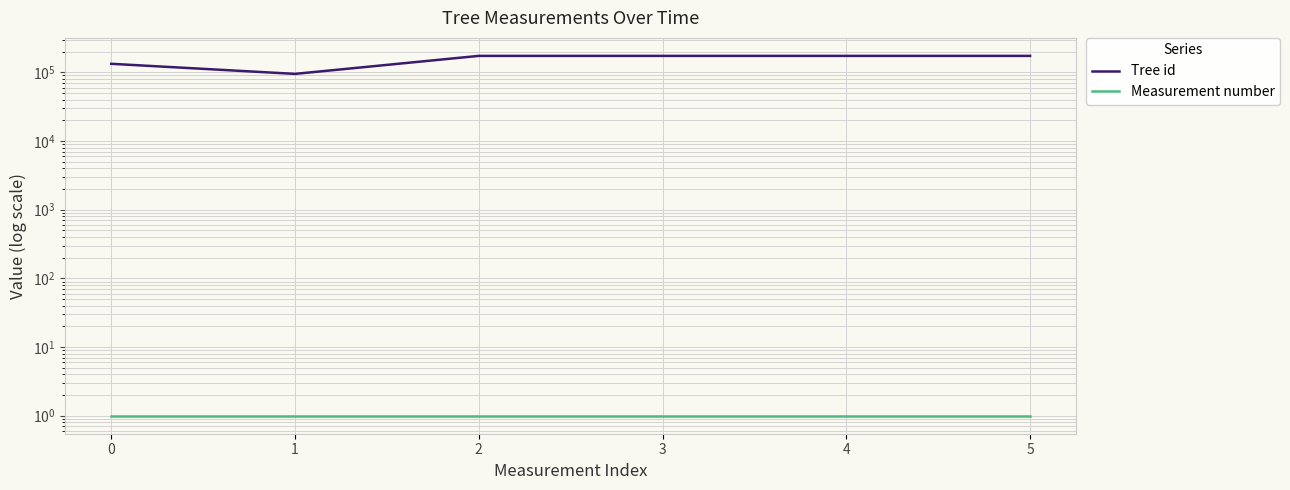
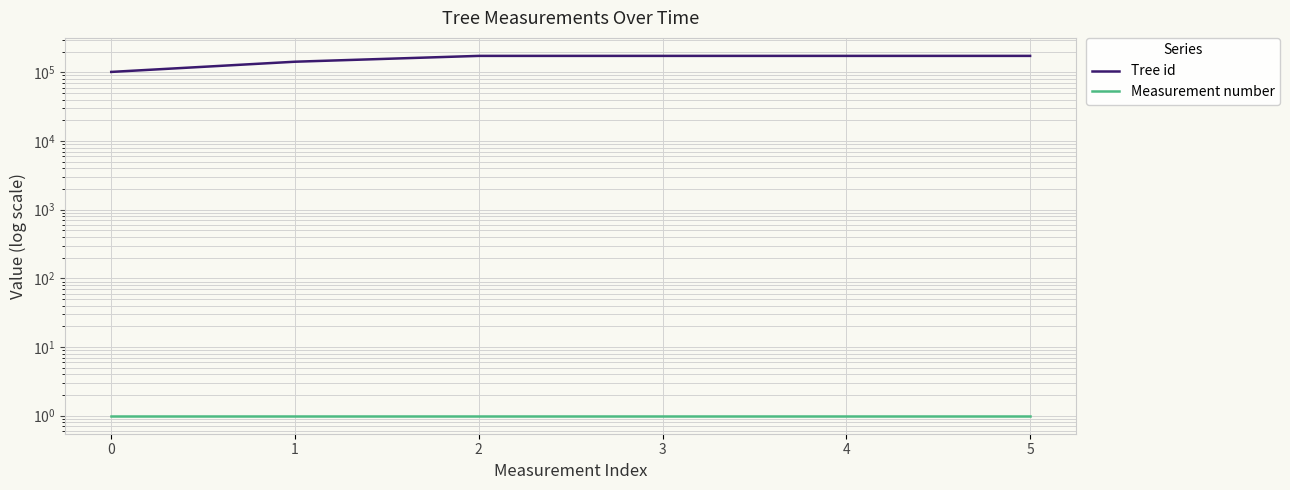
  {
    "Tree id": {
-     "0": 130000,
-     "1": 90000,
+     "0": 100000,
+     "1": 140000,
      "2": 170000,
      "3": 170000,
      "4": 170000,
      "5": 170000
    },
    "Measurement number": {
      "0": 1,
      "1": 1,
      "2": 1,
      "3": 1,
      "4": 1,
      "5": 1
    }
  }
